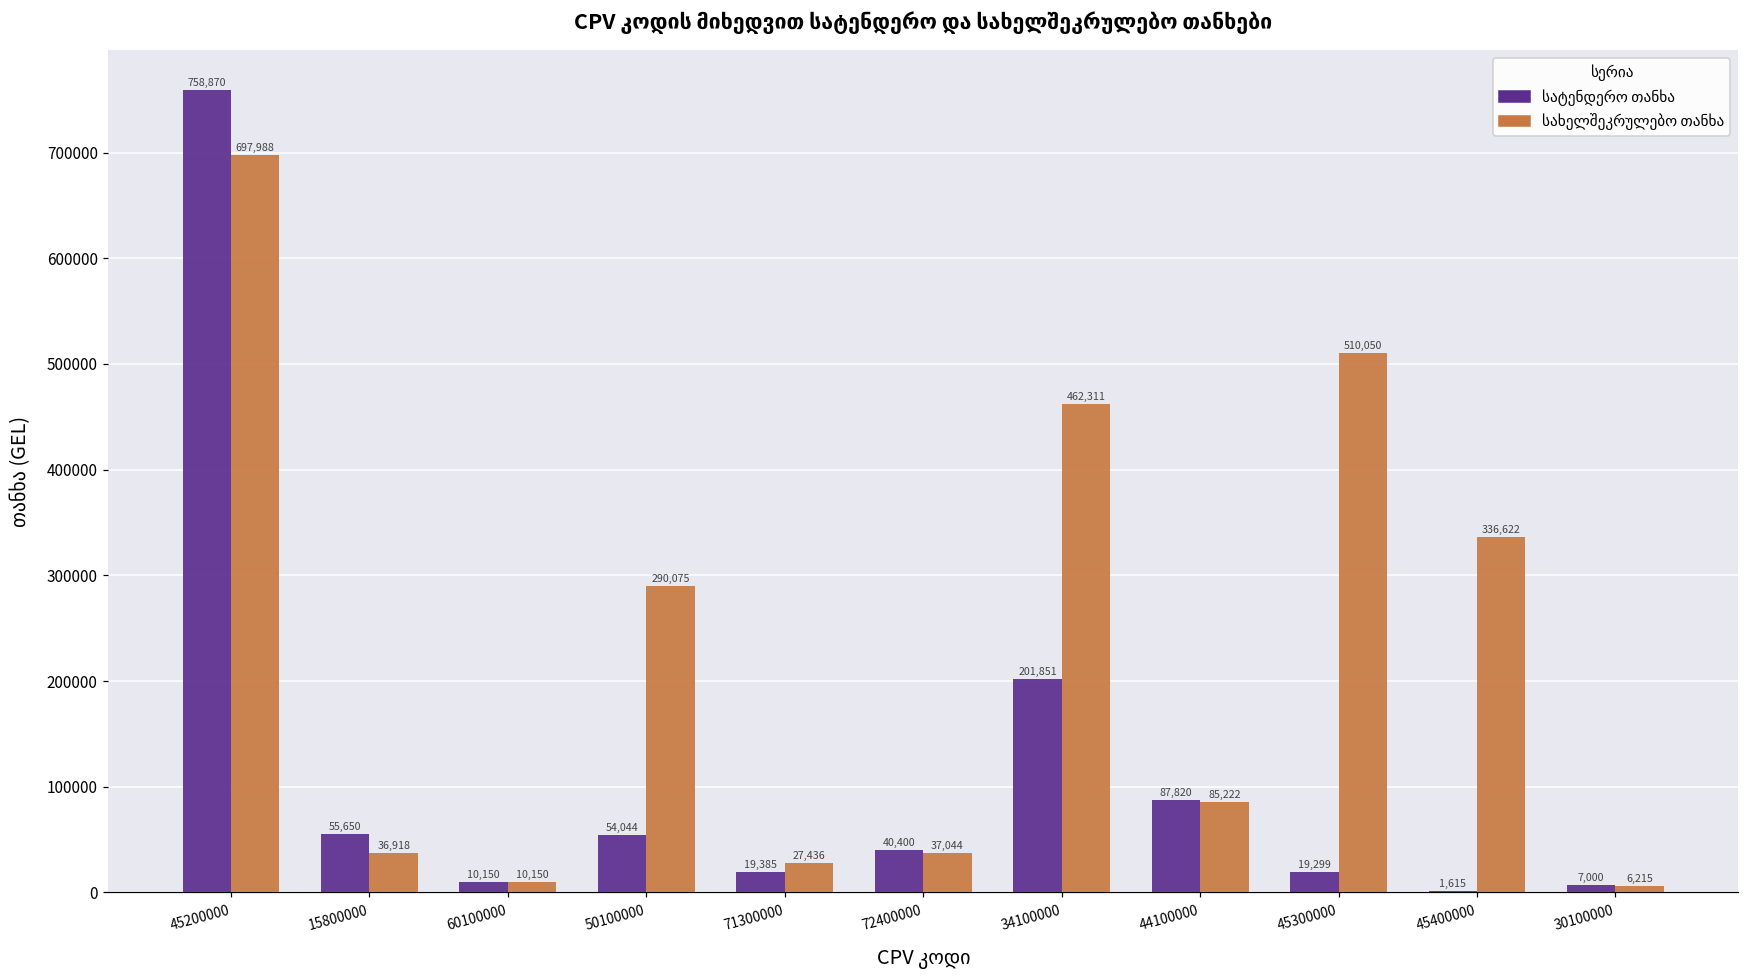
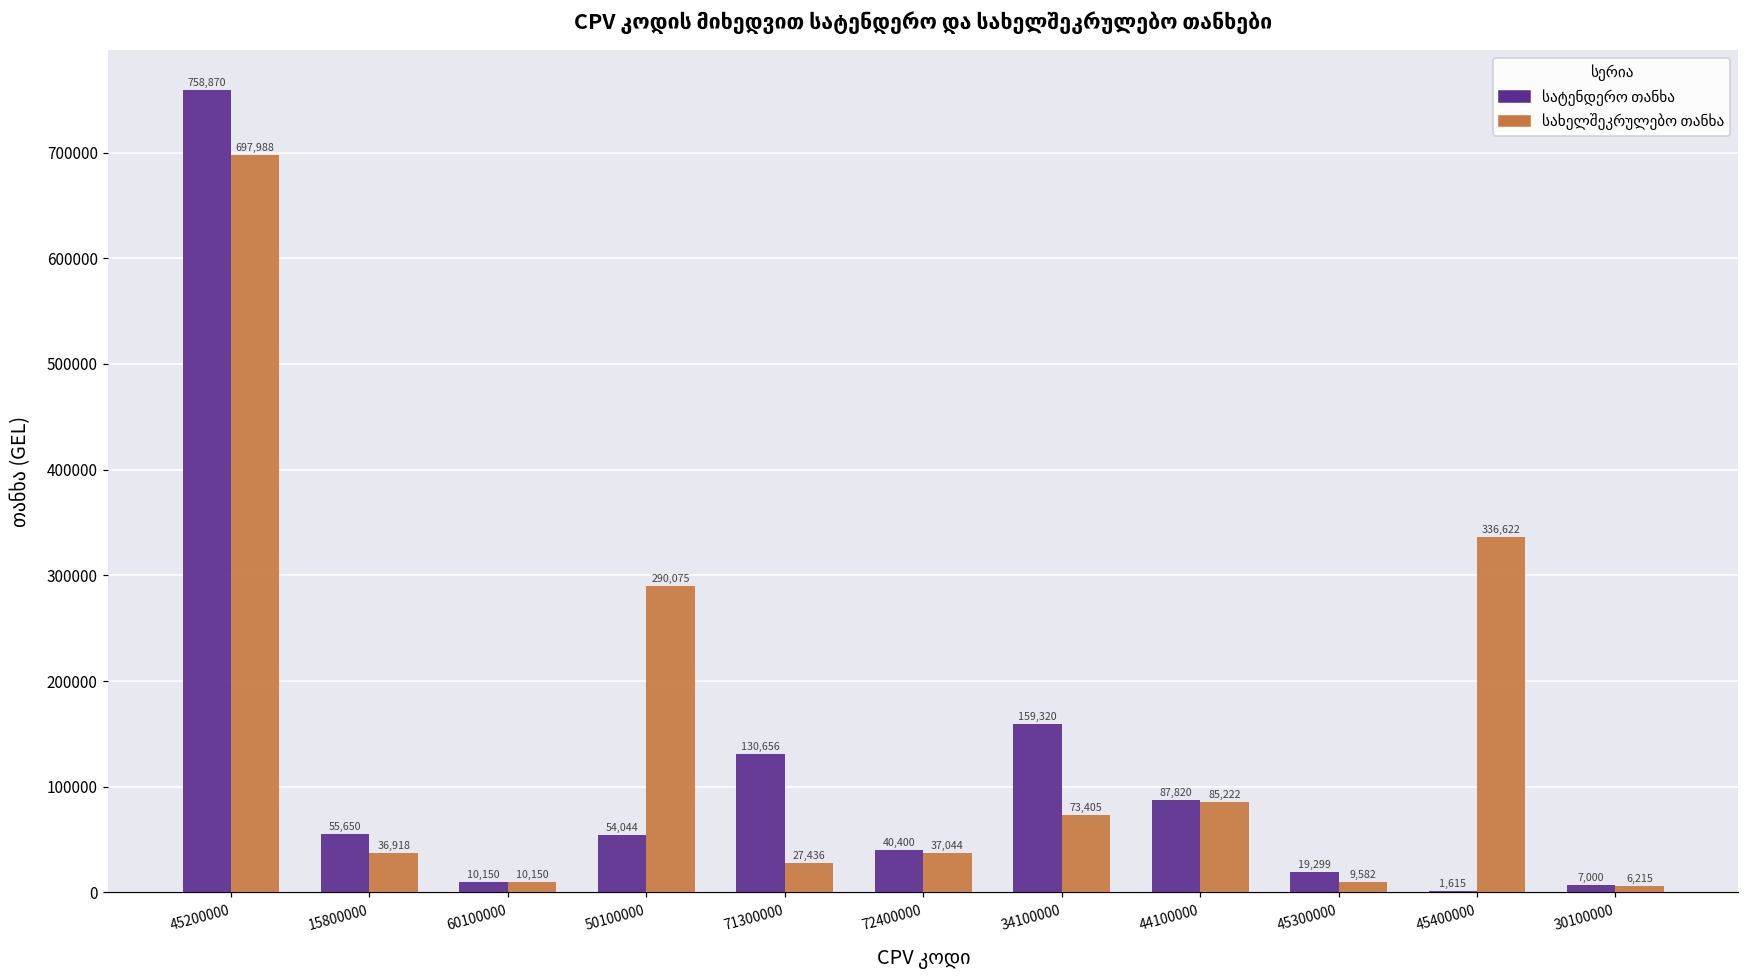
  {
    "სატენდერო თანხა": {
      "45200000": "758,870",
      "15800000": "55,650",
      "60100000": "10,150",
      "50100000": "54,044",
-     "71300000": "19,385",
+     "71300000": "130,656",
      "72400000": "40,400",
-     "34100000": "201,851",
+     "34100000": "159,320",
      "44100000": "87,820",
      "45300000": "19,299",
      "45400000": "1,615",
      "30100000": "7,000"
    },
    "სახელშეკრულებო თანხა": {
      "45200000": "697,988",
      "15800000": "36,918",
      "60100000": "10,150",
      "50100000": "290,075",
      "71300000": "27,436",
      "72400000": "37,044",
-     "34100000": "462,311",
+     "34100000": "73,405",
      "44100000": "85,222",
-     "45300000": "510,050",
+     "45300000": "9,582",
      "45400000": "336,622",
      "30100000": "6,215"
    }
  }
